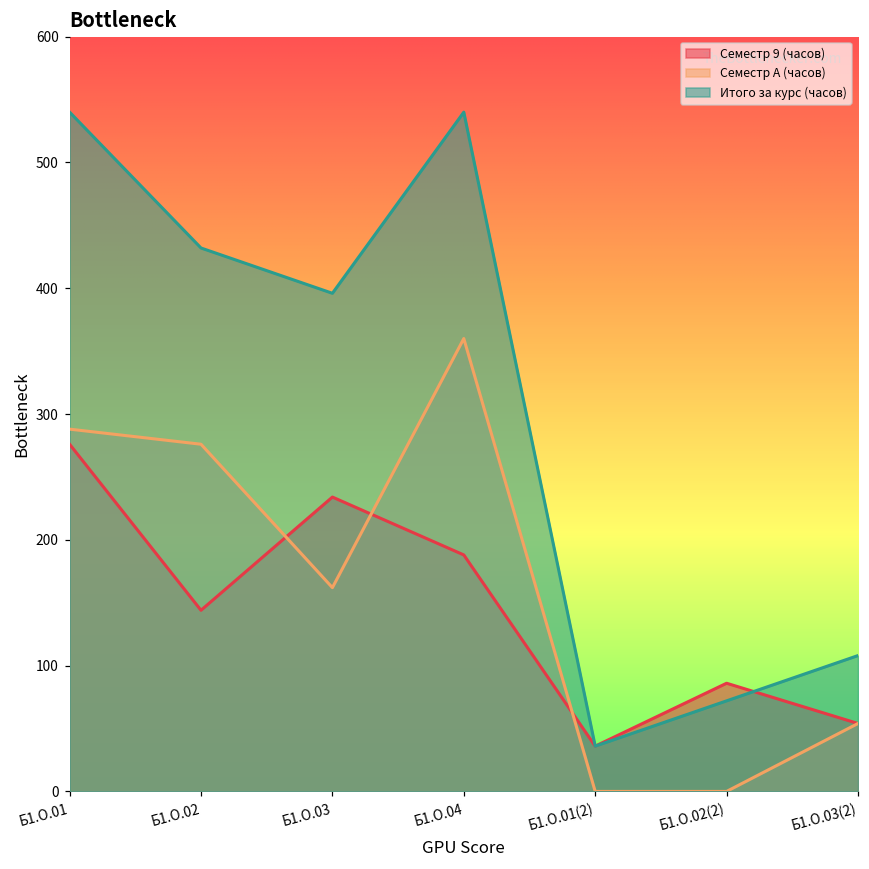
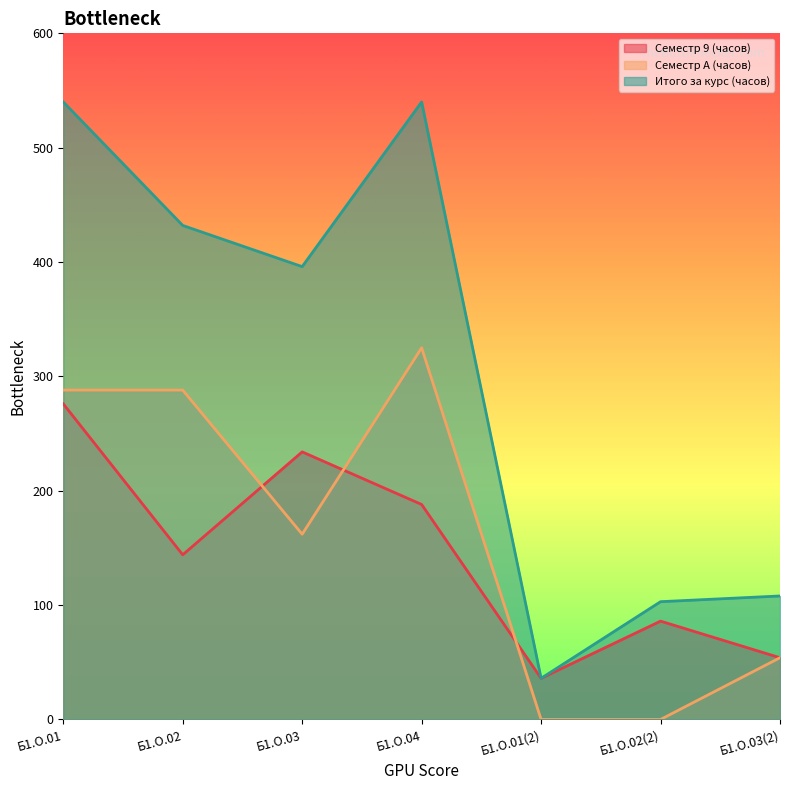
  {
    "Семестр 9 (часов)": {
      "Б1.О.01": 276,
      "Б1.О.02": 144,
      "Б1.О.03": 234,
      "Б1.О.04": 188,
      "Б1.О.02(2)": 86
    },
    "Семестр A (часов)": {
      "Б1.О.01": 288,
-     "Б1.О.02": 276,
+     "Б1.О.02": 288,
      "Б1.О.03": 162,
-     "Б1.О.04": 360,
+     "Б1.О.04": 325,
      "Б1.О.01(2)": 0,
      "Б1.О.02(2)": 0
    },
    "Итого за курс (часов)": {
      "Б1.О.01": 540,
      "Б1.О.02": 432,
      "Б1.О.03": 396,
      "Б1.О.04": 540,
-     "Б1.О.02(2)": 72,
+     "Б1.О.02(2)": 103,
      "Б1.О.03(2)": 108
    }
  }
